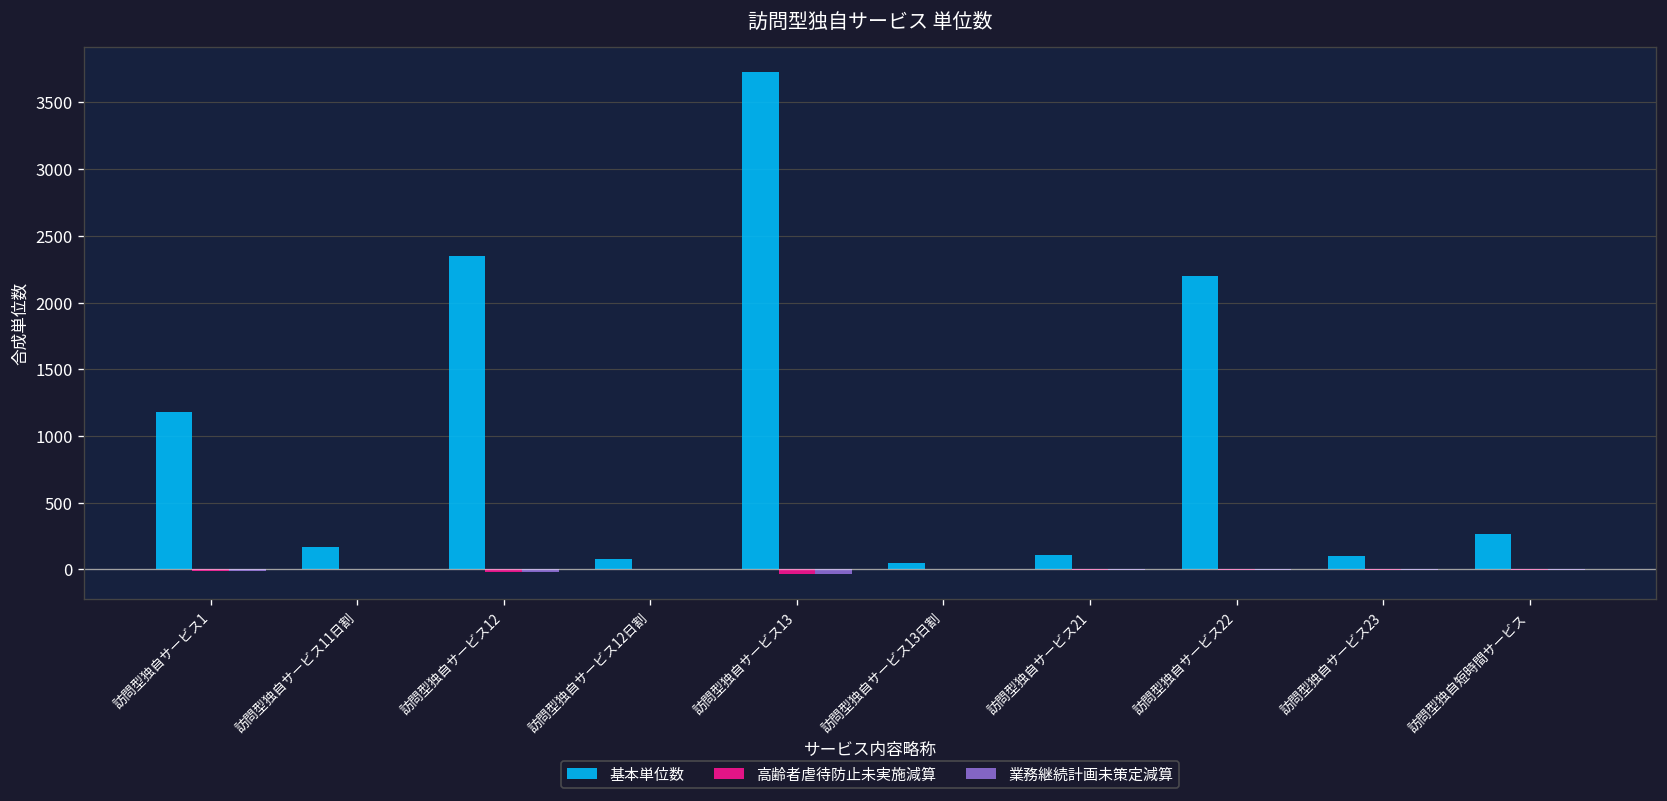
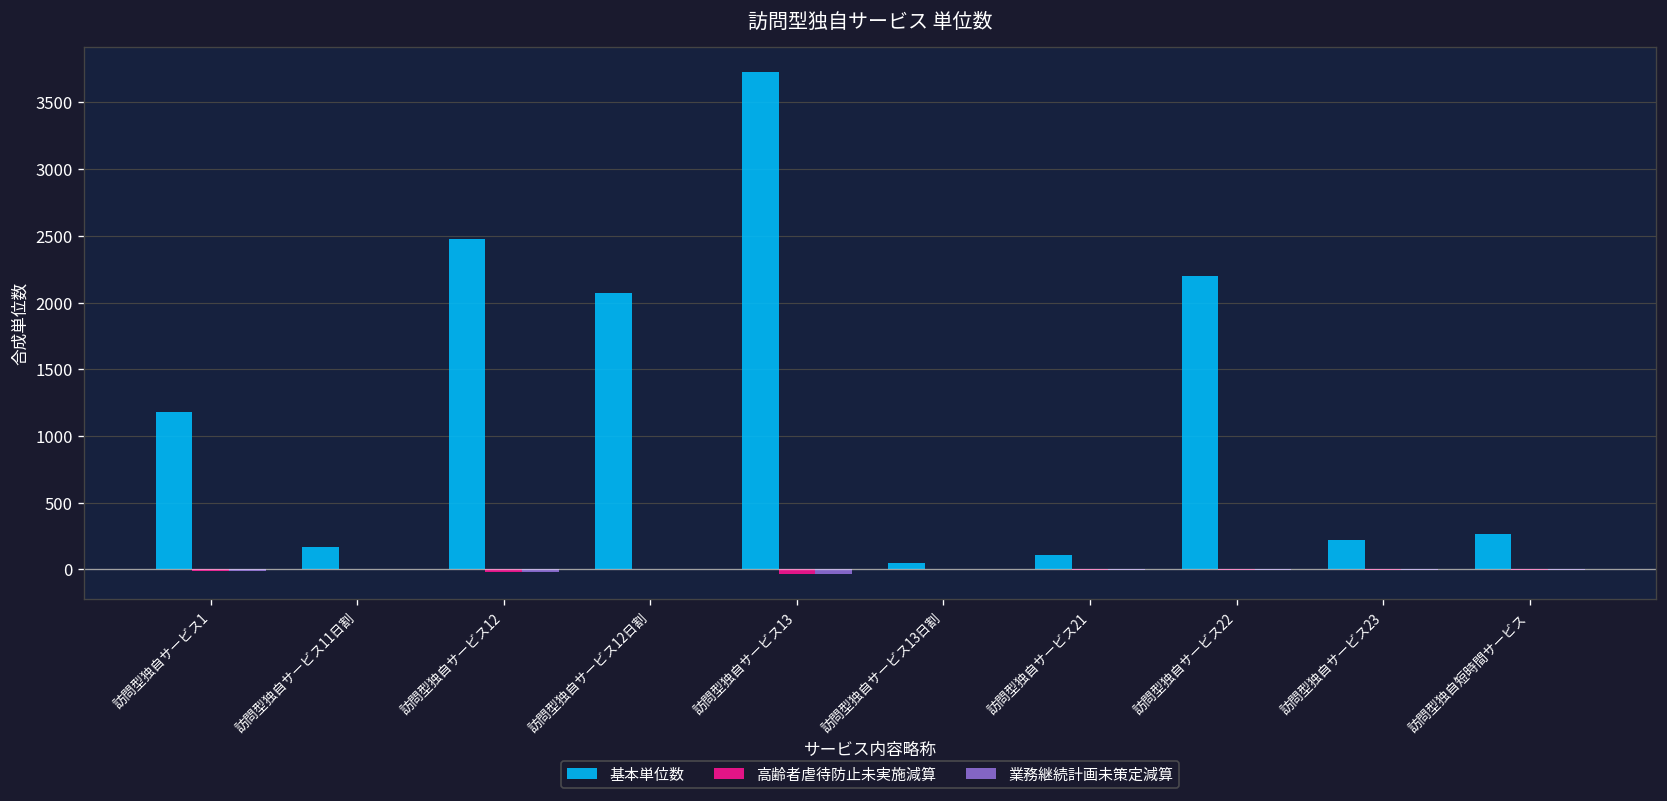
  {
    "基本単位数": {
      "訪問型独自サービス1": 1180,
      "訪問型独自サービス11日割": 170,
-     "訪問型独自サービス12": 2350,
-     "訪問型独自サービス12日割": 80,
+     "訪問型独自サービス12": 2480,
+     "訪問型独自サービス12日割": 2070,
      "訪問型独自サービス13": 3730,
      "訪問型独自サービス13日割": 50,
      "訪問型独自サービス21": 110,
      "訪問型独自サービス22": 2200,
-     "訪問型独自サービス23": 100,
+     "訪問型独自サービス23": 220,
      "訪問型独自短時間サービス": 260
    },
    "高齢者虐待防止未実施減算": {
      "訪問型独自サービス12": -20,
      "訪問型独自サービス13": -40
    },
    "業務継続計画未策定減算": {
      "訪問型独自サービス12": -20,
      "訪問型独自サービス13": -40
    }
  }
